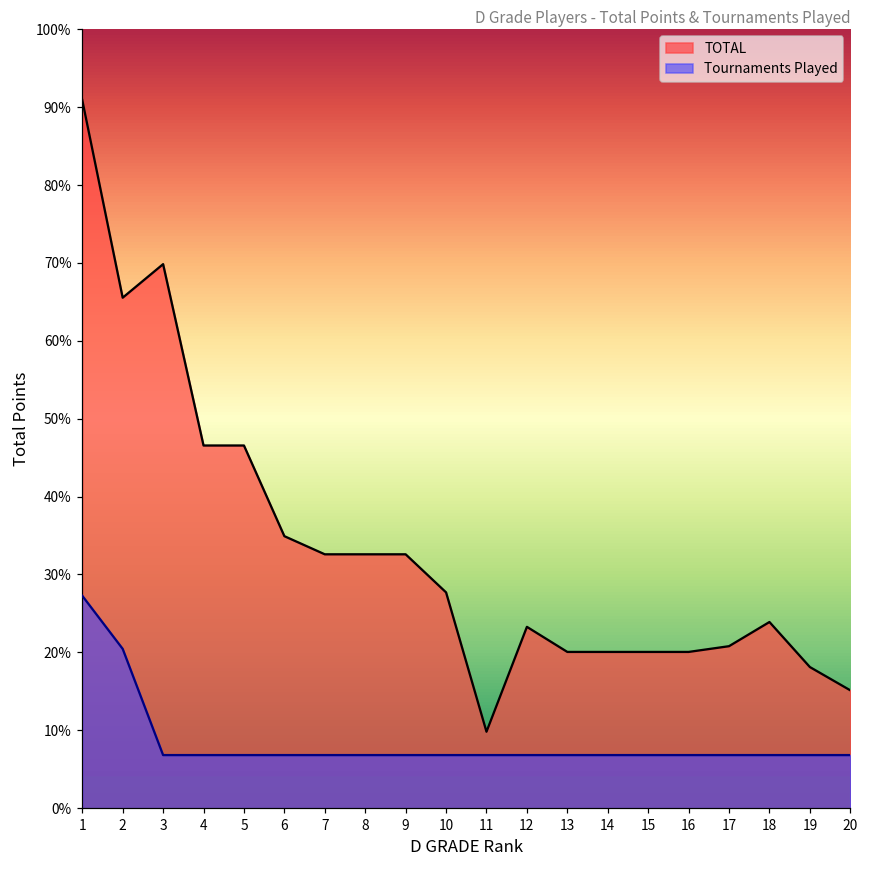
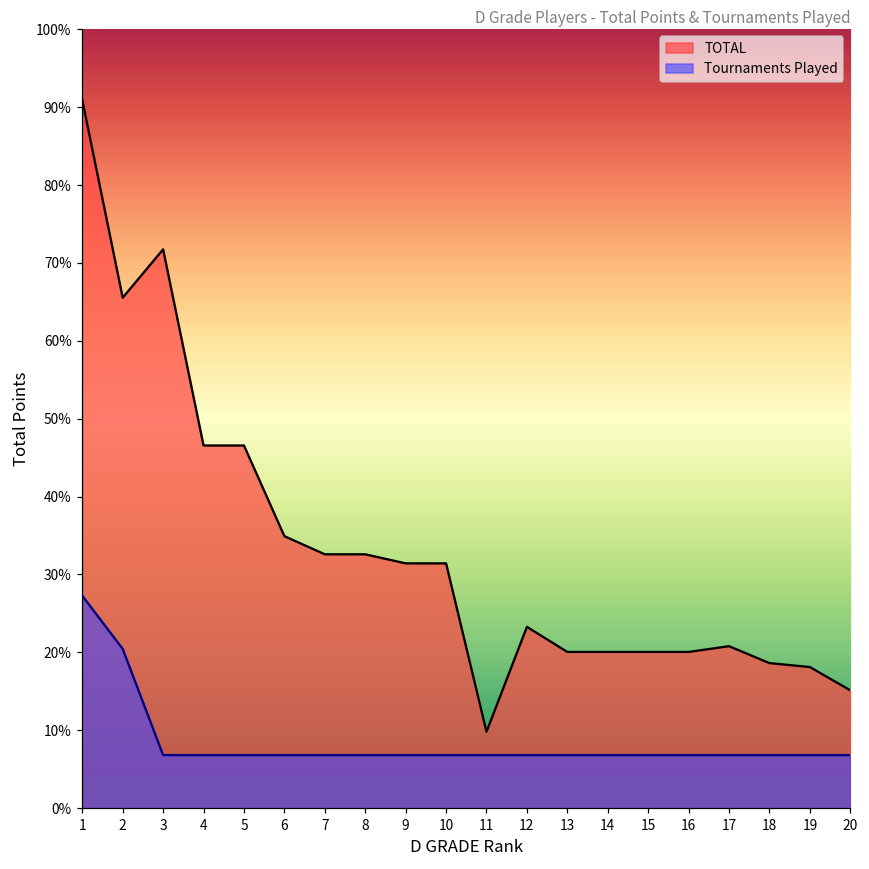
  {
    "TOTAL": {
      "1": "91%",
      "2": "66%",
-     "3": "70%",
+     "3": "72%",
      "4": "47%",
      "5": "47%",
      "6": "35%",
      "7": "33%",
      "8": "33%",
-     "9": "33%",
-     "10": "28%",
+     "9": "31%",
+     "10": "31%",
      "11": "10%",
      "12": "23%",
      "13": "20%",
      "14": "20%",
      "15": "20%",
      "16": "20%",
      "17": "21%",
-     "18": "24%",
+     "18": "19%",
      "19": "18%",
      "20": "15%"
    },
    "Tournaments Played": {
      "1": "27%",
      "2": "20%",
      "3": "7%",
      "4": "7%",
      "5": "7%",
      "6": "7%",
      "7": "7%",
      "8": "7%",
      "9": "7%",
      "10": "7%",
      "11": "7%",
      "12": "7%",
      "13": "7%",
      "14": "7%",
      "15": "7%",
      "16": "7%",
      "17": "7%",
      "18": "7%",
      "19": "7%",
      "20": "7%"
    }
  }
